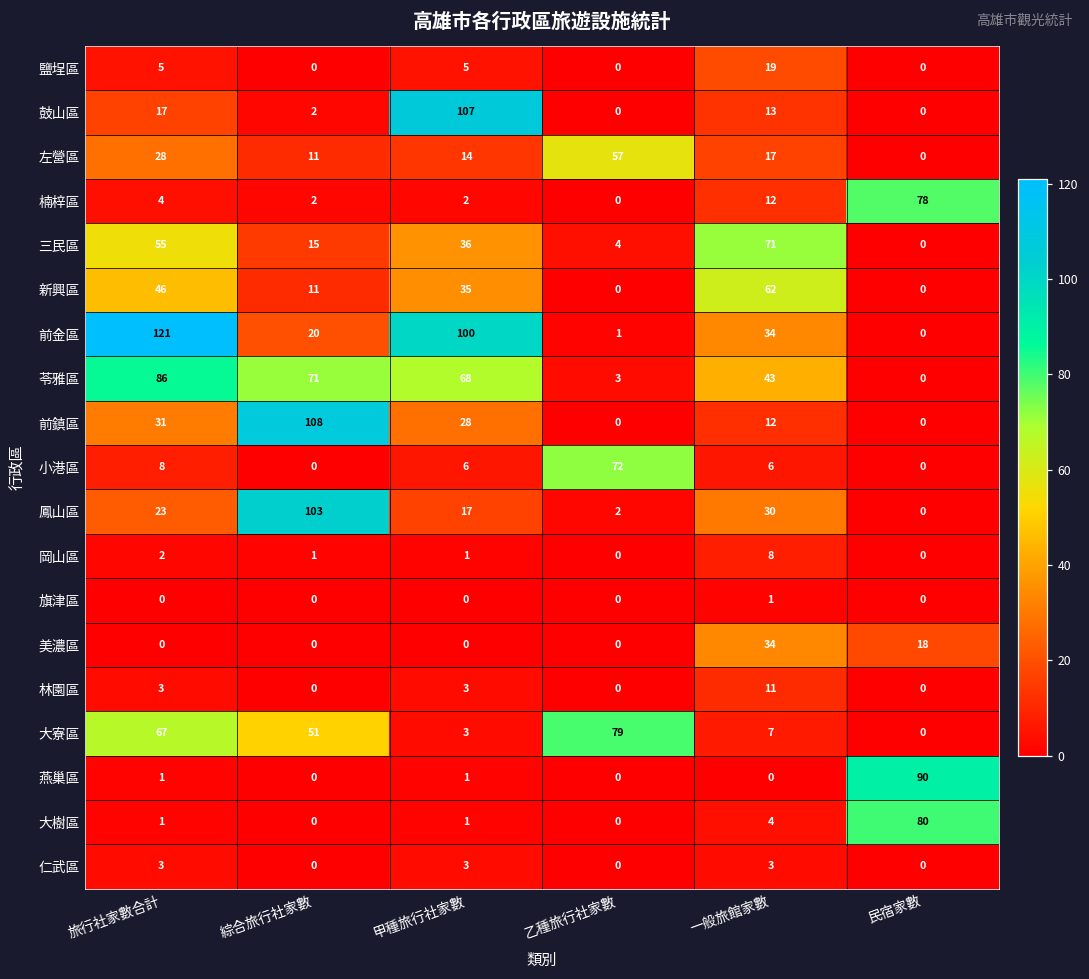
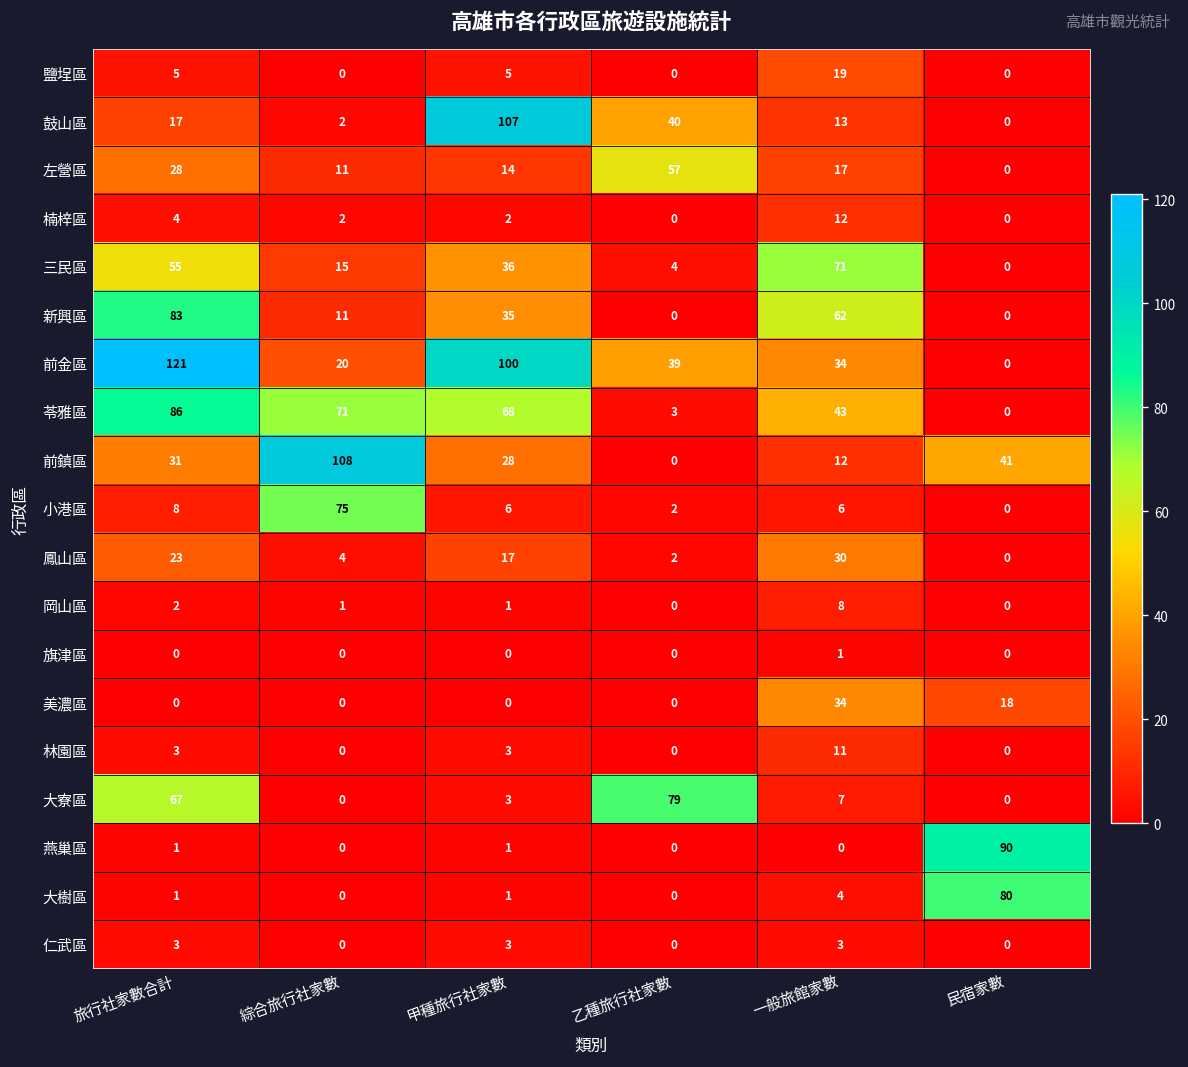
  {
    "鹽埕區": {
      "旅行社家數合計": 5,
      "綜合旅行社家數": 0,
      "甲種旅行社家數": 5,
      "乙種旅行社家數": 0,
      "一般旅館家數": 19,
      "民宿家數": 0
    },
    "鼓山區": {
      "旅行社家數合計": 17,
      "綜合旅行社家數": 2,
      "甲種旅行社家數": 107,
-     "乙種旅行社家數": 0,
+     "乙種旅行社家數": 40,
      "一般旅館家數": 13,
      "民宿家數": 0
    },
    "左營區": {
      "旅行社家數合計": 28,
      "綜合旅行社家數": 11,
      "甲種旅行社家數": 14,
      "乙種旅行社家數": 57,
      "一般旅館家數": 17,
      "民宿家數": 0
    },
    "楠梓區": {
      "旅行社家數合計": 4,
      "綜合旅行社家數": 2,
      "甲種旅行社家數": 2,
      "乙種旅行社家數": 0,
      "一般旅館家數": 12,
-     "民宿家數": 78
+     "民宿家數": 0
    },
    "三民區": {
      "旅行社家數合計": 55,
      "綜合旅行社家數": 15,
      "甲種旅行社家數": 36,
      "乙種旅行社家數": 4,
      "一般旅館家數": 71,
      "民宿家數": 0
    },
    "新興區": {
-     "旅行社家數合計": 46,
+     "旅行社家數合計": 83,
      "綜合旅行社家數": 11,
      "甲種旅行社家數": 35,
      "乙種旅行社家數": 0,
      "一般旅館家數": 62,
      "民宿家數": 0
    },
    "前金區": {
      "旅行社家數合計": 121,
      "綜合旅行社家數": 20,
      "甲種旅行社家數": 100,
-     "乙種旅行社家數": 1,
+     "乙種旅行社家數": 39,
      "一般旅館家數": 34,
      "民宿家數": 0
    },
    "苓雅區": {
      "旅行社家數合計": 86,
      "綜合旅行社家數": 71,
      "甲種旅行社家數": 68,
      "乙種旅行社家數": 3,
      "一般旅館家數": 43,
      "民宿家數": 0
    },
    "前鎮區": {
      "旅行社家數合計": 31,
      "綜合旅行社家數": 108,
      "甲種旅行社家數": 28,
      "乙種旅行社家數": 0,
      "一般旅館家數": 12,
-     "民宿家數": 0
+     "民宿家數": 41
    },
    "小港區": {
      "旅行社家數合計": 8,
-     "綜合旅行社家數": 0,
+     "綜合旅行社家數": 75,
      "甲種旅行社家數": 6,
-     "乙種旅行社家數": 72,
+     "乙種旅行社家數": 2,
      "一般旅館家數": 6,
      "民宿家數": 0
    },
    "鳳山區": {
      "旅行社家數合計": 23,
-     "綜合旅行社家數": 103,
+     "綜合旅行社家數": 4,
      "甲種旅行社家數": 17,
      "乙種旅行社家數": 2,
      "一般旅館家數": 30,
      "民宿家數": 0
    },
    "岡山區": {
      "旅行社家數合計": 2,
      "綜合旅行社家數": 1,
      "甲種旅行社家數": 1,
      "乙種旅行社家數": 0,
      "一般旅館家數": 8,
      "民宿家數": 0
    },
    "旗津區": {
      "旅行社家數合計": 0,
      "綜合旅行社家數": 0,
      "甲種旅行社家數": 0,
      "乙種旅行社家數": 0,
      "一般旅館家數": 1,
      "民宿家數": 0
    },
    "美濃區": {
      "旅行社家數合計": 0,
      "綜合旅行社家數": 0,
      "甲種旅行社家數": 0,
      "乙種旅行社家數": 0,
      "一般旅館家數": 34,
      "民宿家數": 18
    },
    "林園區": {
      "旅行社家數合計": 3,
      "綜合旅行社家數": 0,
      "甲種旅行社家數": 3,
      "乙種旅行社家數": 0,
      "一般旅館家數": 11,
      "民宿家數": 0
    },
    "大寮區": {
      "旅行社家數合計": 67,
-     "綜合旅行社家數": 51,
+     "綜合旅行社家數": 0,
      "甲種旅行社家數": 3,
      "乙種旅行社家數": 79,
      "一般旅館家數": 7,
      "民宿家數": 0
    },
    "燕巢區": {
      "旅行社家數合計": 1,
      "綜合旅行社家數": 0,
      "甲種旅行社家數": 1,
      "乙種旅行社家數": 0,
      "一般旅館家數": 0,
      "民宿家數": 90
    },
    "大樹區": {
      "旅行社家數合計": 1,
      "綜合旅行社家數": 0,
      "甲種旅行社家數": 1,
      "乙種旅行社家數": 0,
      "一般旅館家數": 4,
      "民宿家數": 80
    },
    "仁武區": {
      "旅行社家數合計": 3,
      "綜合旅行社家數": 0,
      "甲種旅行社家數": 3,
      "乙種旅行社家數": 0,
      "一般旅館家數": 3,
      "民宿家數": 0
    }
  }
